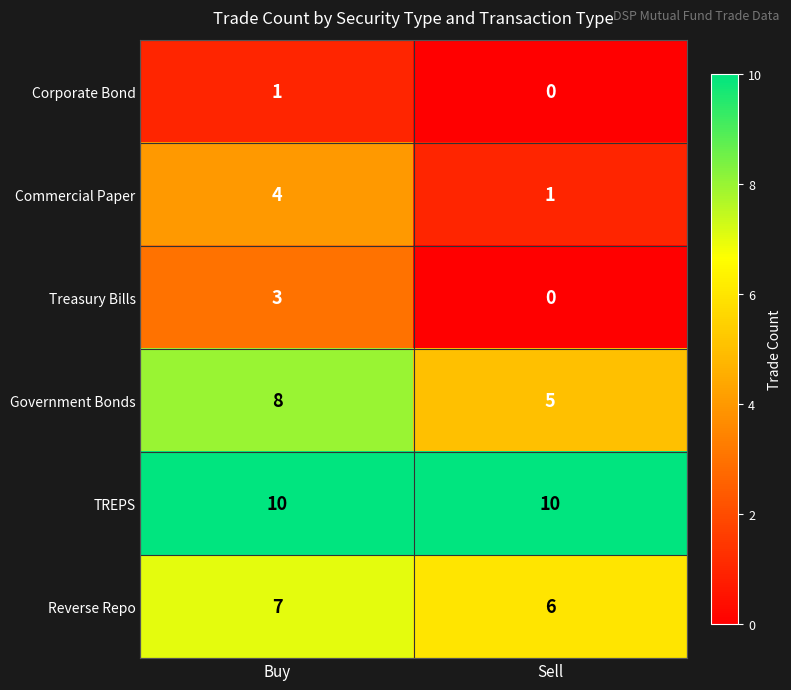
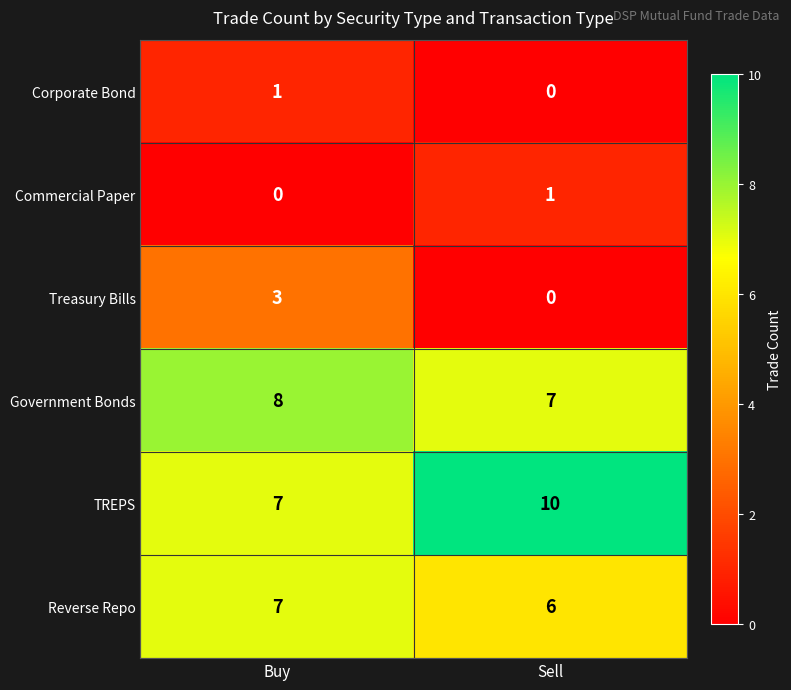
  {
    "Corporate Bond": {
      "Buy": 1,
      "Sell": 0
    },
    "Commercial Paper": {
-     "Buy": 4,
+     "Buy": 0,
      "Sell": 1
    },
    "Treasury Bills": {
      "Buy": 3,
      "Sell": 0
    },
    "Government Bonds": {
      "Buy": 8,
-     "Sell": 5
+     "Sell": 7
    },
    "TREPS": {
-     "Buy": 10,
+     "Buy": 7,
      "Sell": 10
    },
    "Reverse Repo": {
      "Buy": 7,
      "Sell": 6
    }
  }
